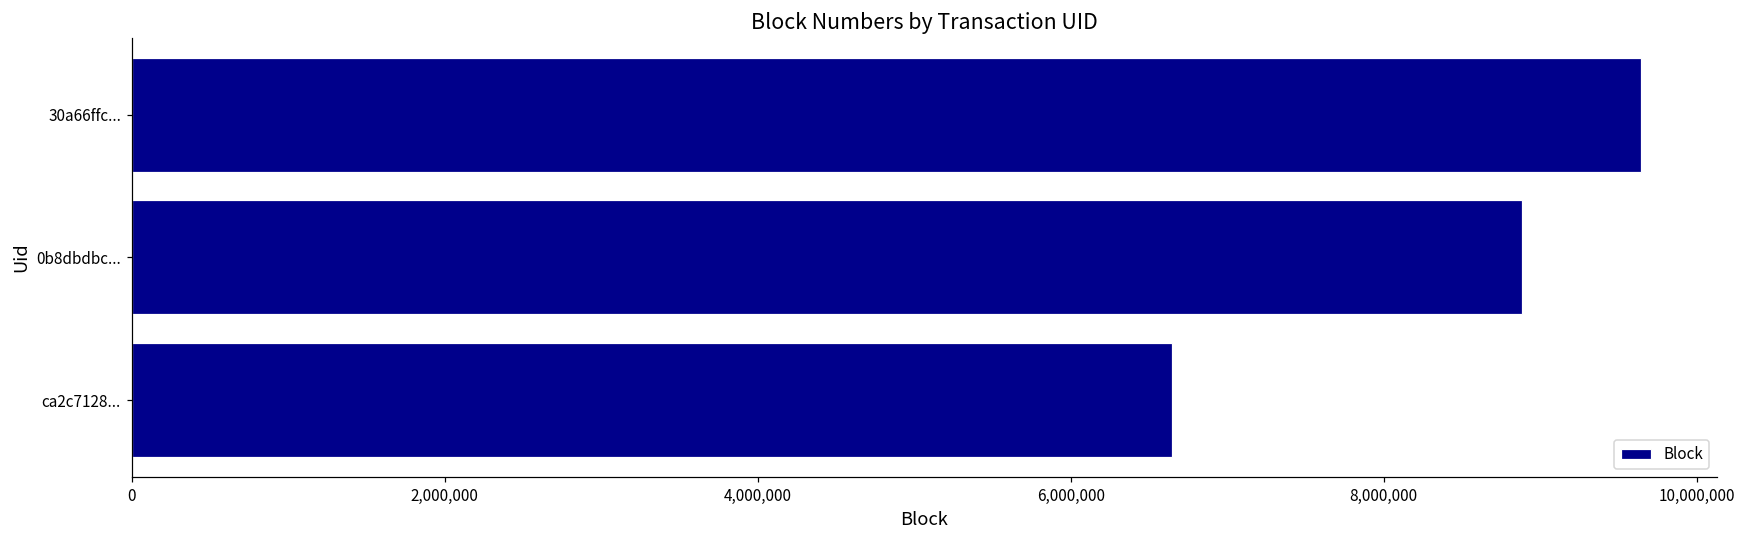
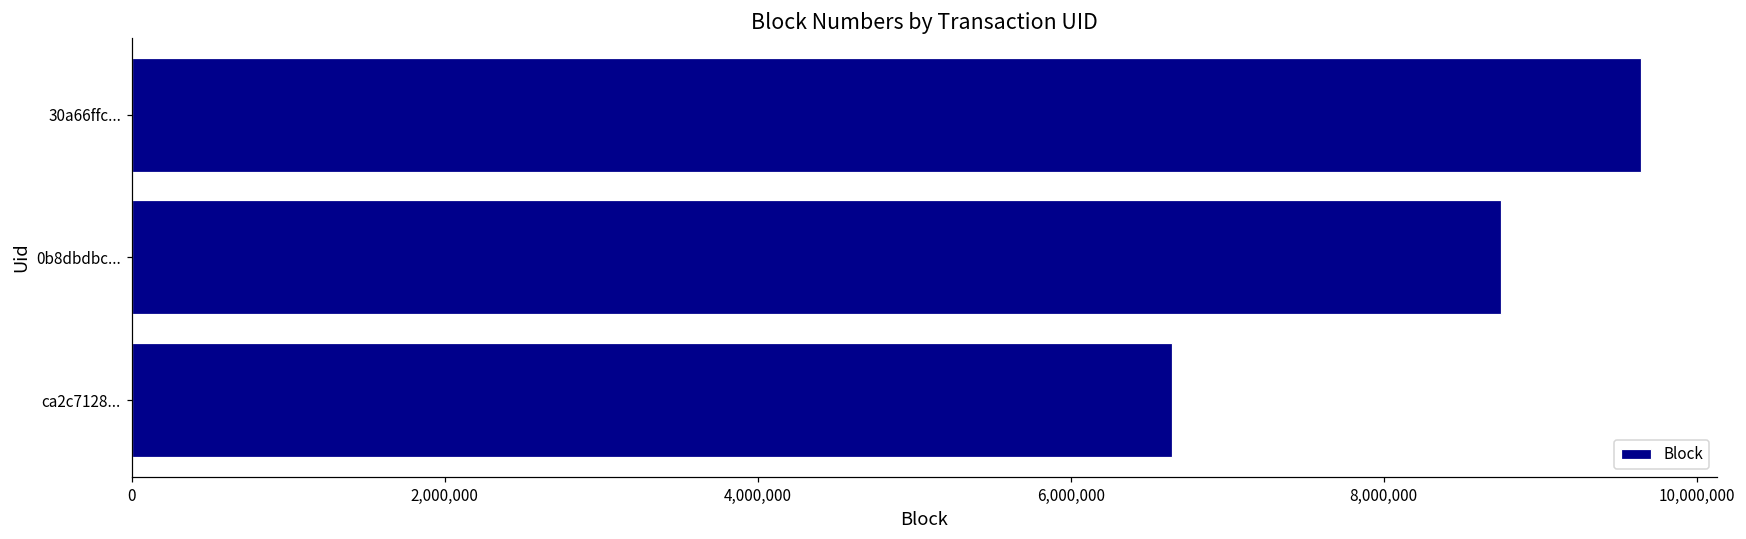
  {
    "30a66ffc...": "9,650,000",
-   "0b8dbdbc...": "8,880,000",
+   "0b8dbdbc...": "8,750,000",
    "ca2c7128...": "6,650,000"
  }
